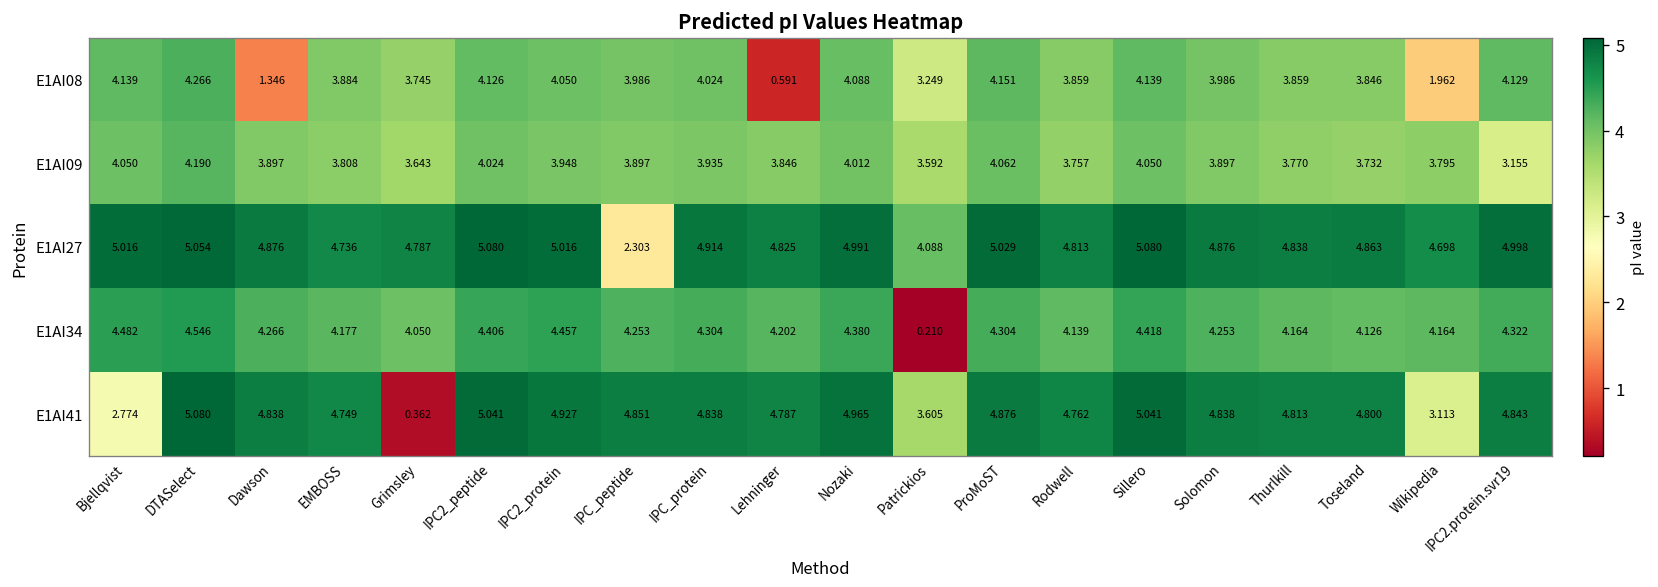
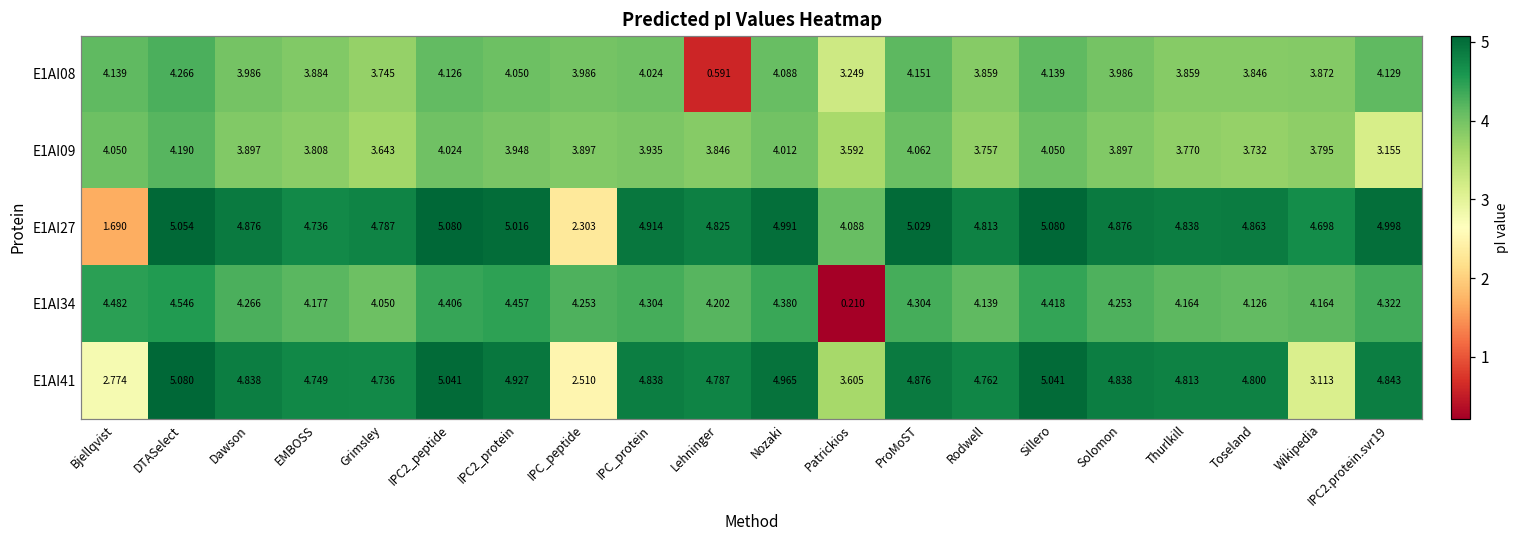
  {
    "E1AI08": {
      "Bjellqvist": 4.139,
      "DTASelect": 4.266,
-     "Dawson": 1.346,
+     "Dawson": 3.986,
      "EMBOSS": 3.884,
      "Grimsley": 3.745,
      "IPC2_peptide": 4.126,
      "IPC2_protein": 4.050,
      "IPC_peptide": 3.986,
      "IPC_protein": 4.024,
      "Lehninger": 0.591,
      "Nozaki": 4.088,
      "Patrickios": 3.249,
      "ProMoST": 4.151,
      "Rodwell": 3.859,
      "Sillero": 4.139,
      "Solomon": 3.986,
      "Thurlkill": 3.859,
      "Toseland": 3.846,
-     "Wikipedia": 1.962,
+     "Wikipedia": 3.872,
      "IPC2.protein.svr19": 4.129
    },
    "E1AI09": {
      "Bjellqvist": 4.050,
      "DTASelect": 4.190,
      "Dawson": 3.897,
      "EMBOSS": 3.808,
      "Grimsley": 3.643,
      "IPC2_peptide": 4.024,
      "IPC2_protein": 3.948,
      "IPC_peptide": 3.897,
      "IPC_protein": 3.935,
      "Lehninger": 3.846,
      "Nozaki": 4.012,
      "Patrickios": 3.592,
      "ProMoST": 4.062,
      "Rodwell": 3.757,
      "Sillero": 4.050,
      "Solomon": 3.897,
      "Thurlkill": 3.770,
      "Toseland": 3.732,
      "Wikipedia": 3.795,
      "IPC2.protein.svr19": 3.155
    },
    "E1AI27": {
-     "Bjellqvist": 5.016,
+     "Bjellqvist": 1.690,
      "DTASelect": 5.054,
      "Dawson": 4.876,
      "EMBOSS": 4.736,
      "Grimsley": 4.787,
      "IPC2_peptide": 5.080,
      "IPC2_protein": 5.016,
      "IPC_peptide": 2.303,
      "IPC_protein": 4.914,
      "Lehninger": 4.825,
      "Nozaki": 4.991,
      "Patrickios": 4.088,
      "ProMoST": 5.029,
      "Rodwell": 4.813,
      "Sillero": 5.080,
      "Solomon": 4.876,
      "Thurlkill": 4.838,
      "Toseland": 4.863,
      "Wikipedia": 4.698,
      "IPC2.protein.svr19": 4.998
    },
    "E1AI34": {
      "Bjellqvist": 4.482,
      "DTASelect": 4.546,
      "Dawson": 4.266,
      "EMBOSS": 4.177,
      "Grimsley": 4.050,
      "IPC2_peptide": 4.406,
      "IPC2_protein": 4.457,
      "IPC_peptide": 4.253,
      "IPC_protein": 4.304,
      "Lehninger": 4.202,
      "Nozaki": 4.380,
      "Patrickios": 0.210,
      "ProMoST": 4.304,
      "Rodwell": 4.139,
      "Sillero": 4.418,
      "Solomon": 4.253,
      "Thurlkill": 4.164,
      "Toseland": 4.126,
      "Wikipedia": 4.164,
      "IPC2.protein.svr19": 4.322
    },
    "E1AI41": {
      "Bjellqvist": 2.774,
      "DTASelect": 5.080,
      "Dawson": 4.838,
      "EMBOSS": 4.749,
-     "Grimsley": 0.362,
+     "Grimsley": 4.736,
      "IPC2_peptide": 5.041,
      "IPC2_protein": 4.927,
-     "IPC_peptide": 4.851,
+     "IPC_peptide": 2.510,
      "IPC_protein": 4.838,
      "Lehninger": 4.787,
      "Nozaki": 4.965,
      "Patrickios": 3.605,
      "ProMoST": 4.876,
      "Rodwell": 4.762,
      "Sillero": 5.041,
      "Solomon": 4.838,
      "Thurlkill": 4.813,
      "Toseland": 4.800,
      "Wikipedia": 3.113,
      "IPC2.protein.svr19": 4.843
    }
  }
